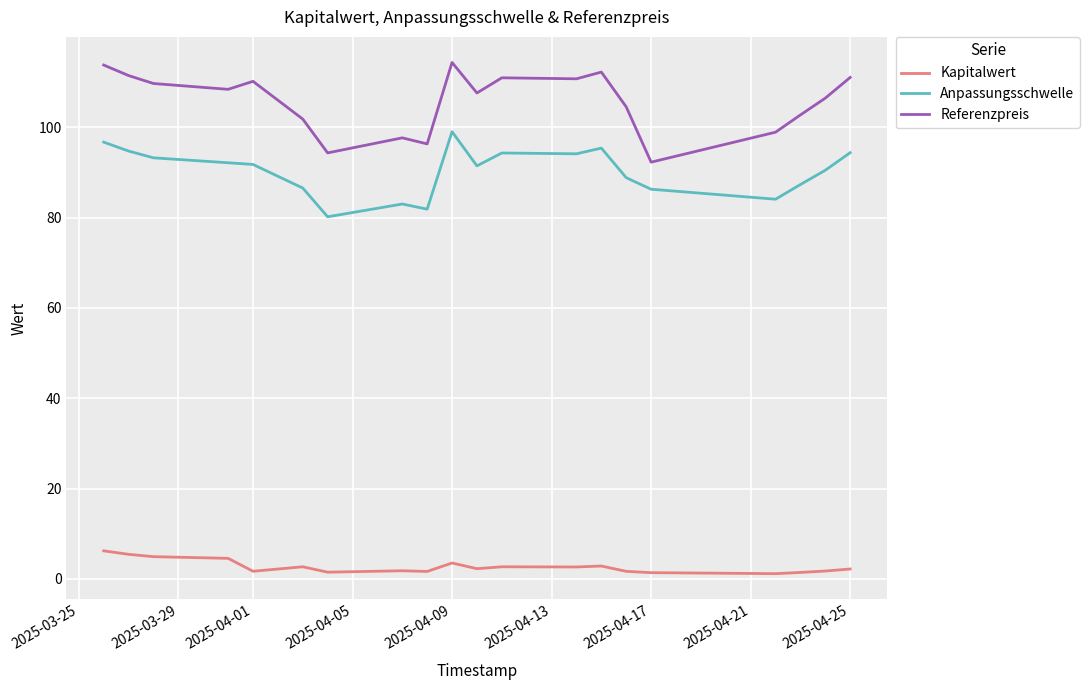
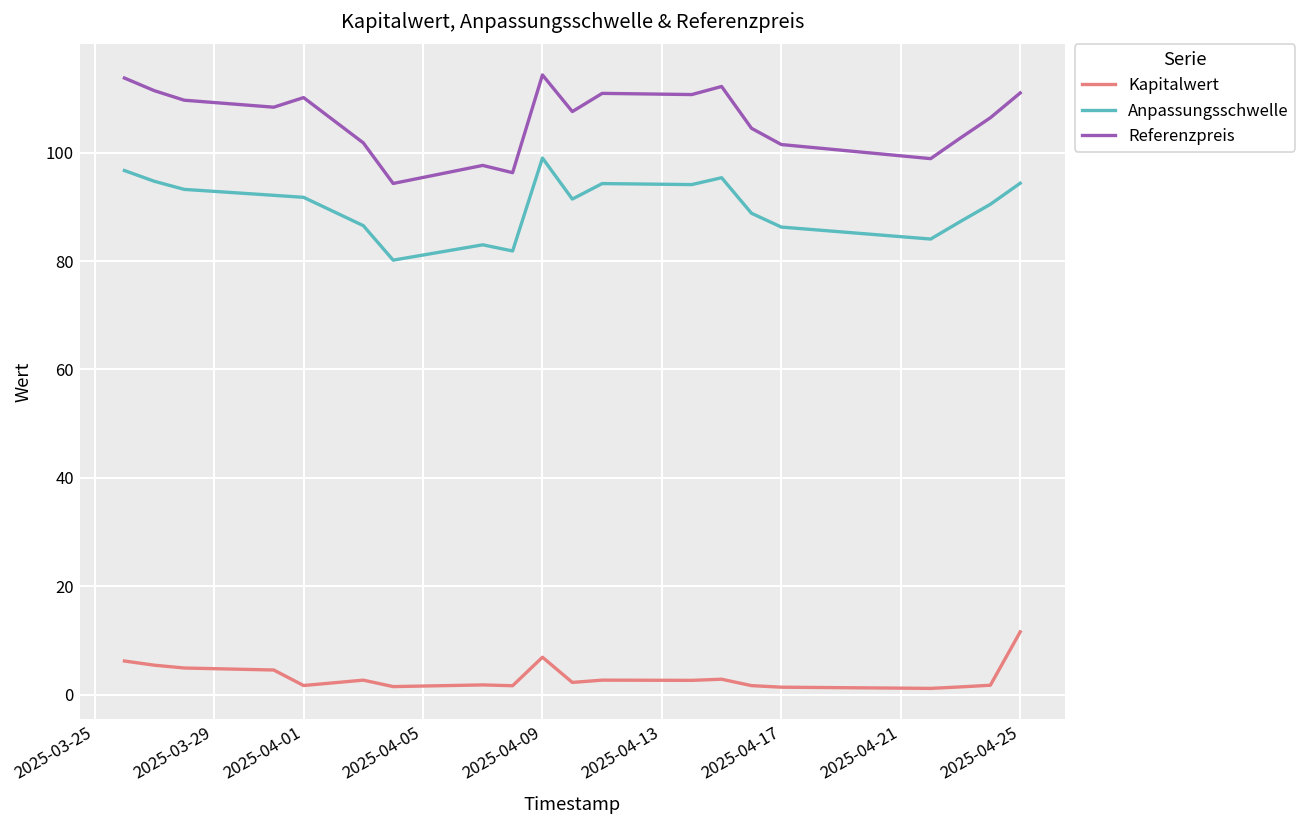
  {
    "Kapitalwert": {
      "2025-04-01": 2,
-     "2025-04-09": 4,
+     "2025-04-09": 7,
      "2025-04-17": 1,
-     "2025-04-25": 2
+     "2025-04-25": 12
    },
    "Anpassungsschwelle": {
      "2025-04-01": 92,
      "2025-04-09": 99,
      "2025-04-17": 86,
      "2025-04-25": 94
    },
    "Referenzpreis": {
      "2025-04-01": 110,
      "2025-04-09": 114,
-     "2025-04-17": 92,
+     "2025-04-17": 101,
      "2025-04-25": 111
    }
  }
